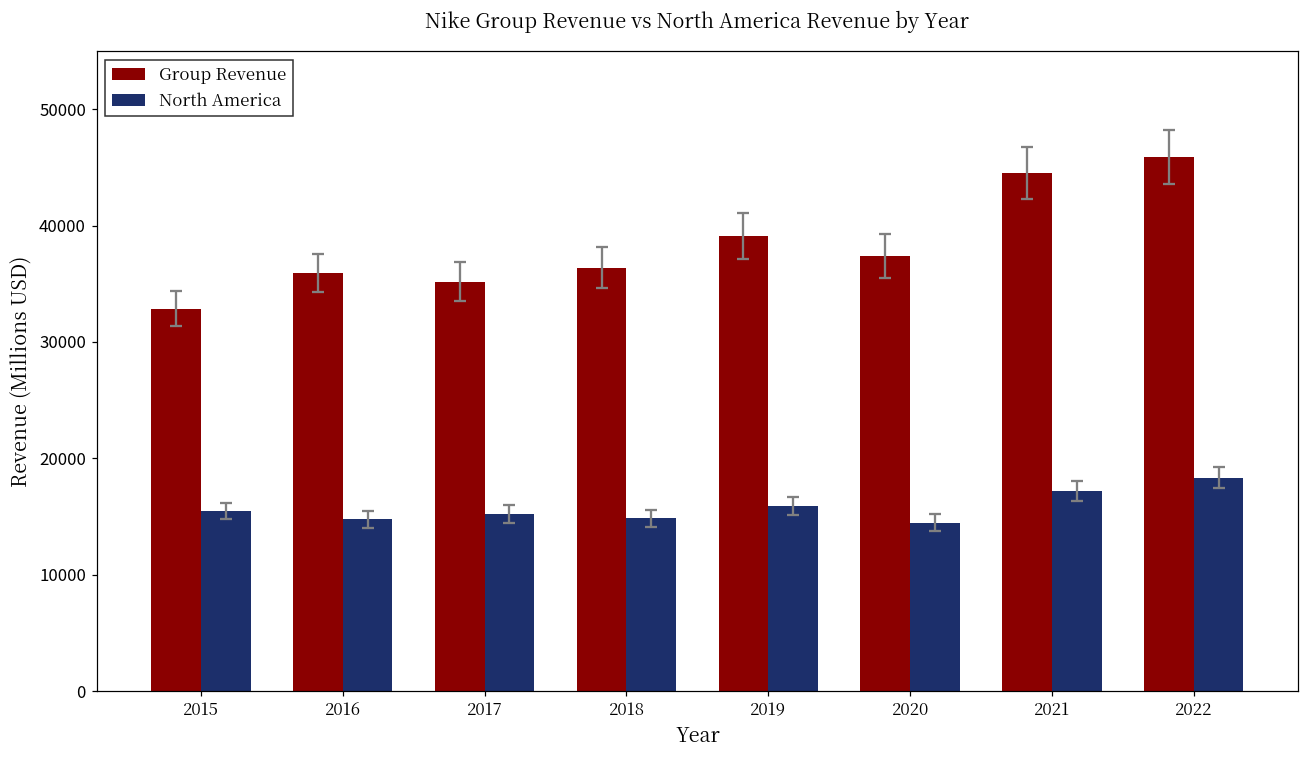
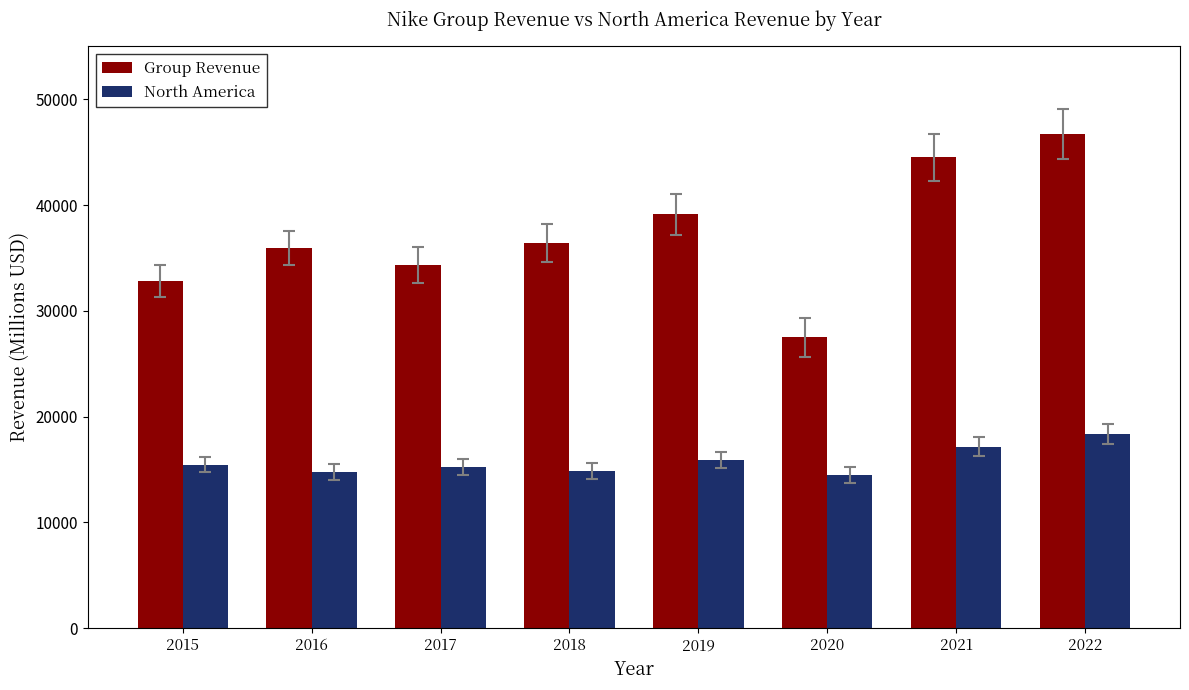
  {
    "Group Revenue": {
      "2015": 32800,
      "2016": 35900,
-     "2017": 35200,
+     "2017": 34400,
      "2018": 36400,
      "2019": 39100,
-     "2020": 37400,
+     "2020": 27500,
      "2021": 44500,
-     "2022": 45900
+     "2022": 46700
    },
    "North America": {
      "2015": 15500,
      "2016": 14800,
      "2017": 15200,
      "2018": 14900,
      "2019": 15900,
      "2020": 14500,
      "2021": 17200,
      "2022": 18400
    }
  }
